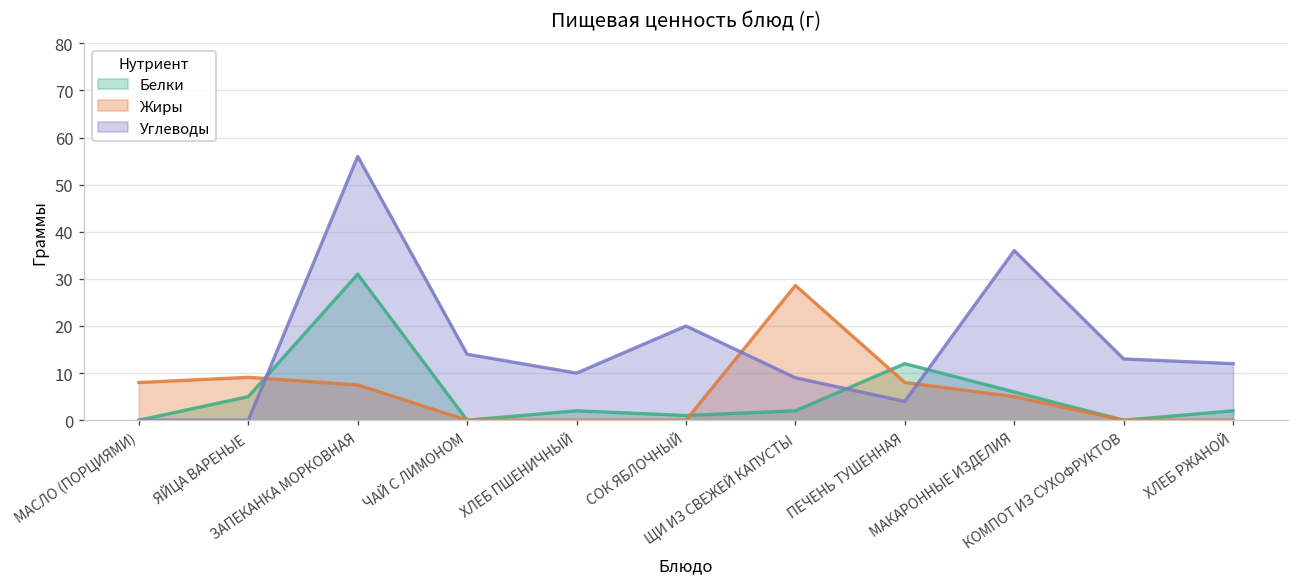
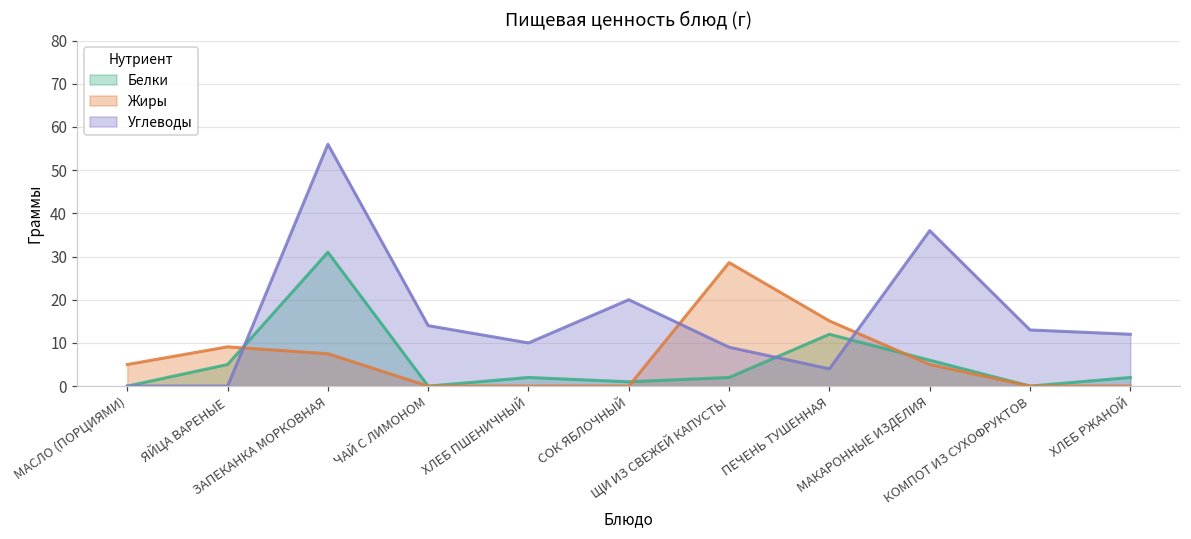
  {
    "Жиры": {
-     "МАСЛО (ПОРЦИЯМИ)": 8,
+     "МАСЛО (ПОРЦИЯМИ)": 5,
      "ЯЙЦА ВАРЕНЫЕ": 9,
      "ЗАПЕКАНКА МОРКОВНАЯ": 8,
      "ХЛЕБ ПШЕНИЧНЫЙ": 0,
      "СОК ЯБЛОЧНЫЙ": 0,
      "ЩИ ИЗ СВЕЖЕЙ КАПУСТЫ": 29,
-     "ПЕЧЕНЬ ТУШЕННАЯ": 8,
+     "ПЕЧЕНЬ ТУШЕННАЯ": 15,
      "МАКАРОННЫЕ ИЗДЕЛИЯ": 5,
      "ХЛЕБ РЖАНОЙ": 0
    }
  }
